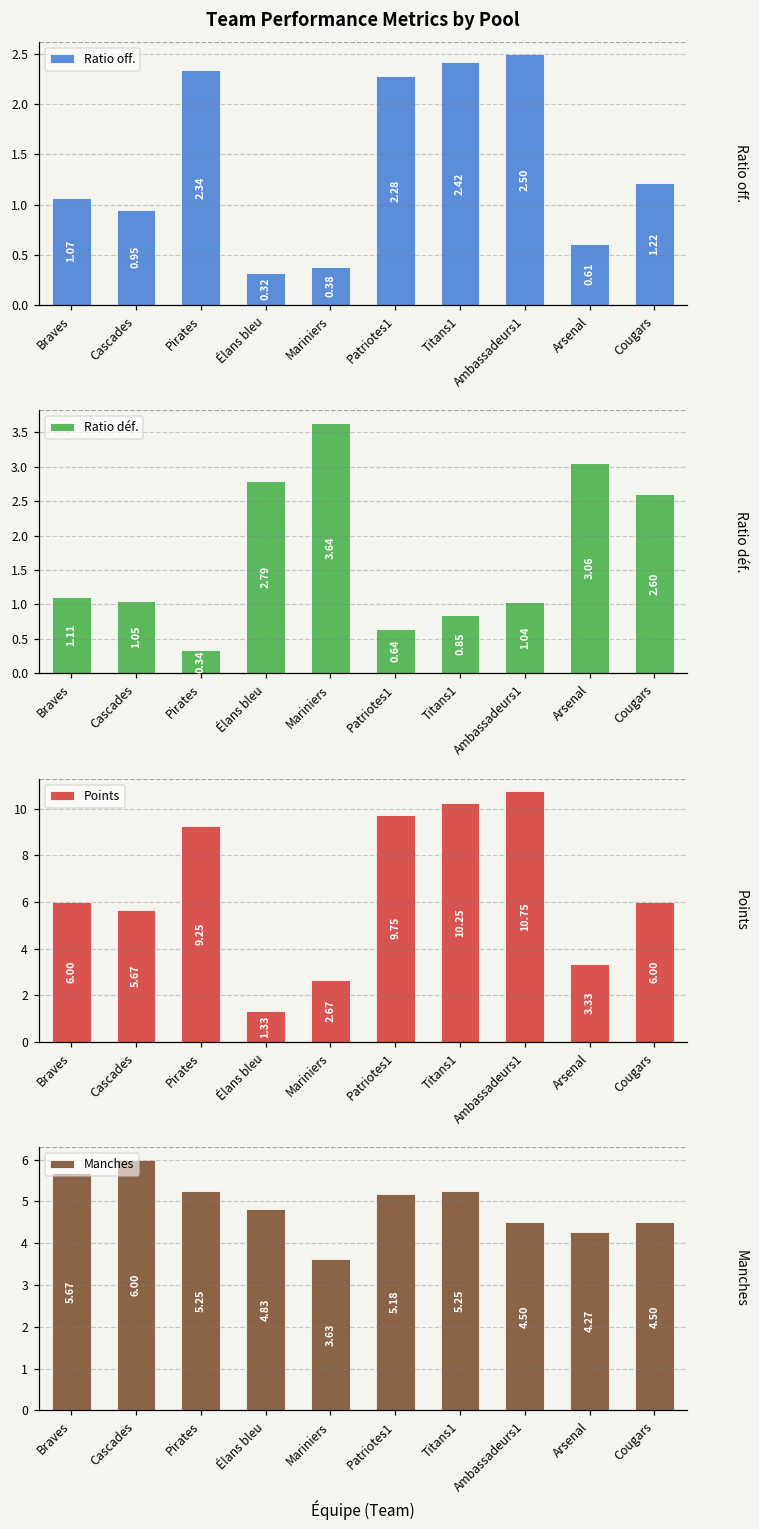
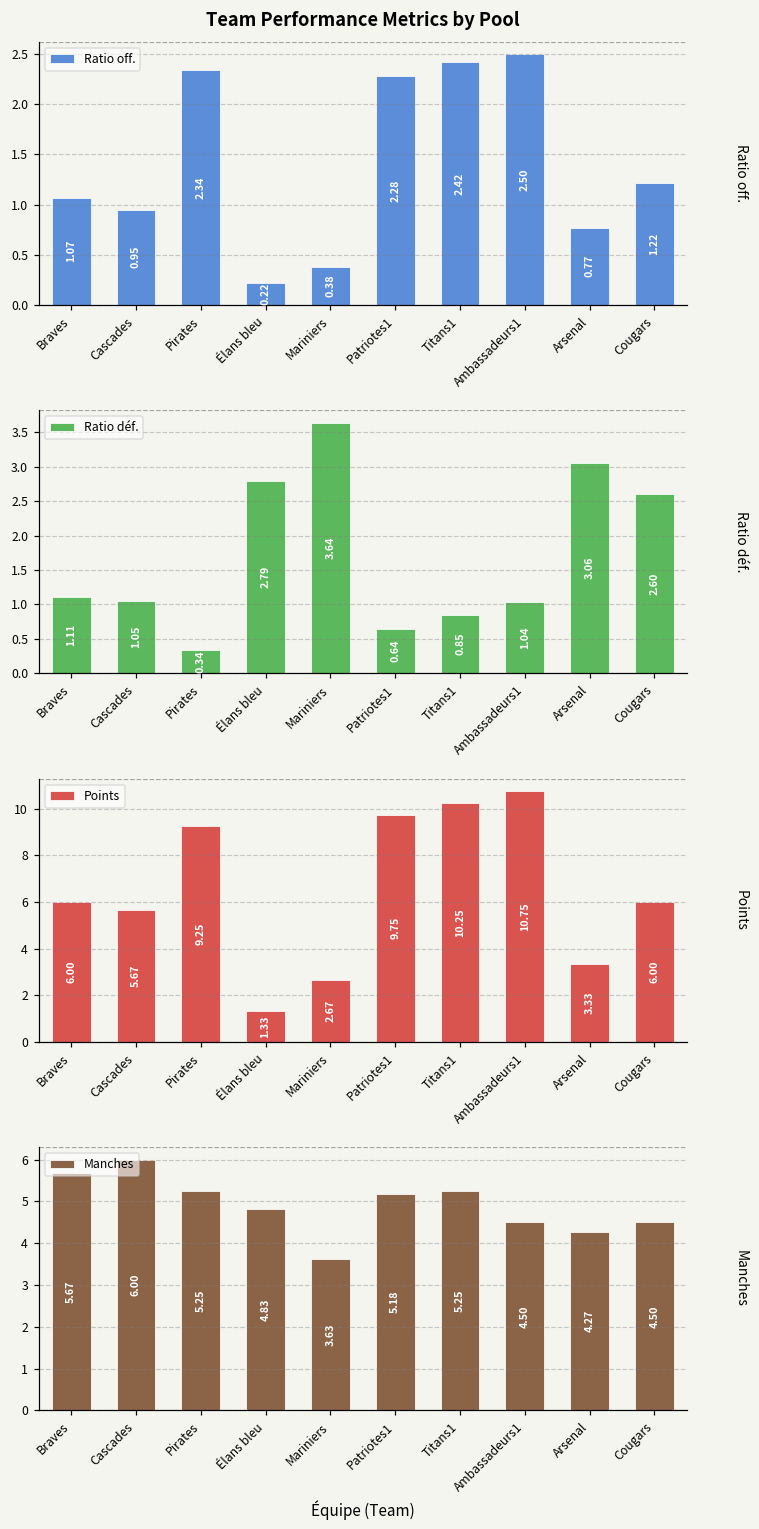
  {
    "Team Performance Metrics by Pool": {
      "Braves": 1.07,
      "Cascades": 0.95,
      "Pirates": 2.34,
-     "Élans bleu": 0.32,
+     "Élans bleu": 0.22,
      "Mariniers": 0.38,
      "Patriotes1": 2.28,
      "Titans1": 2.42,
      "Ambassadeurs1": 2.50,
-     "Arsenal": 0.61,
+     "Arsenal": 0.77,
      "Cougars": 1.22
    }
  }
